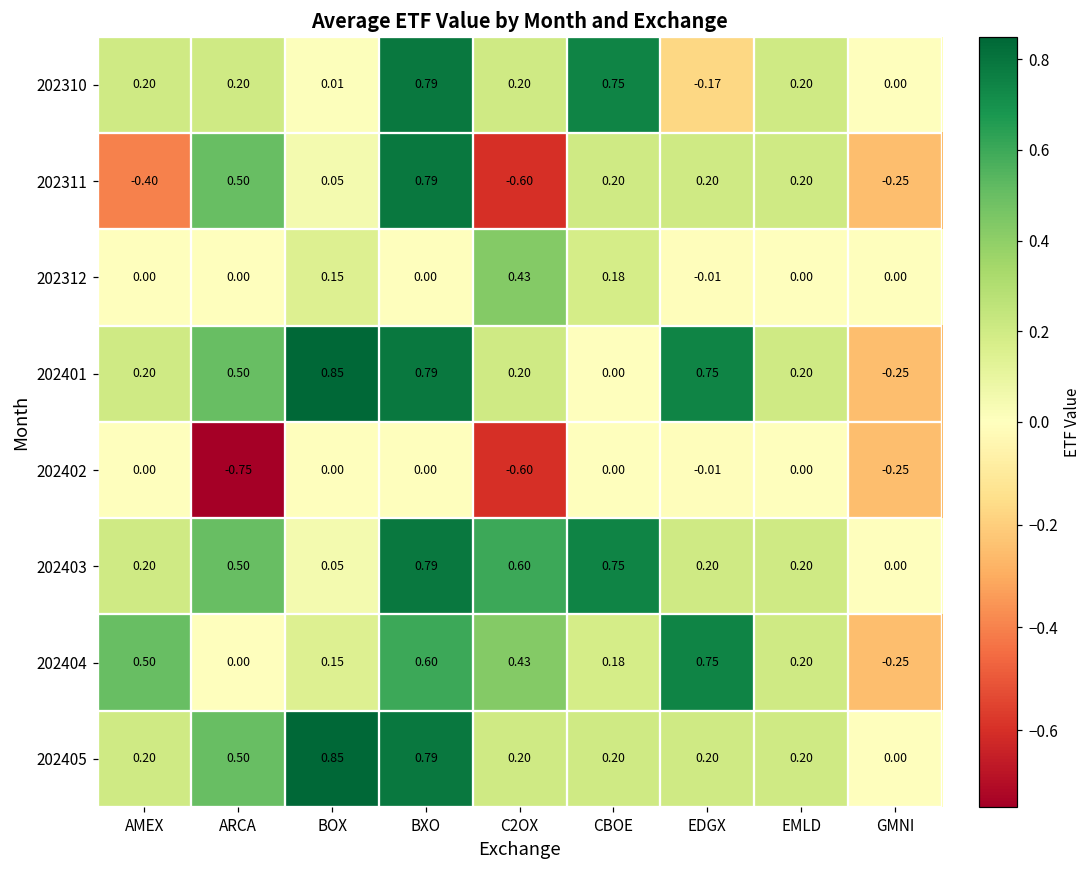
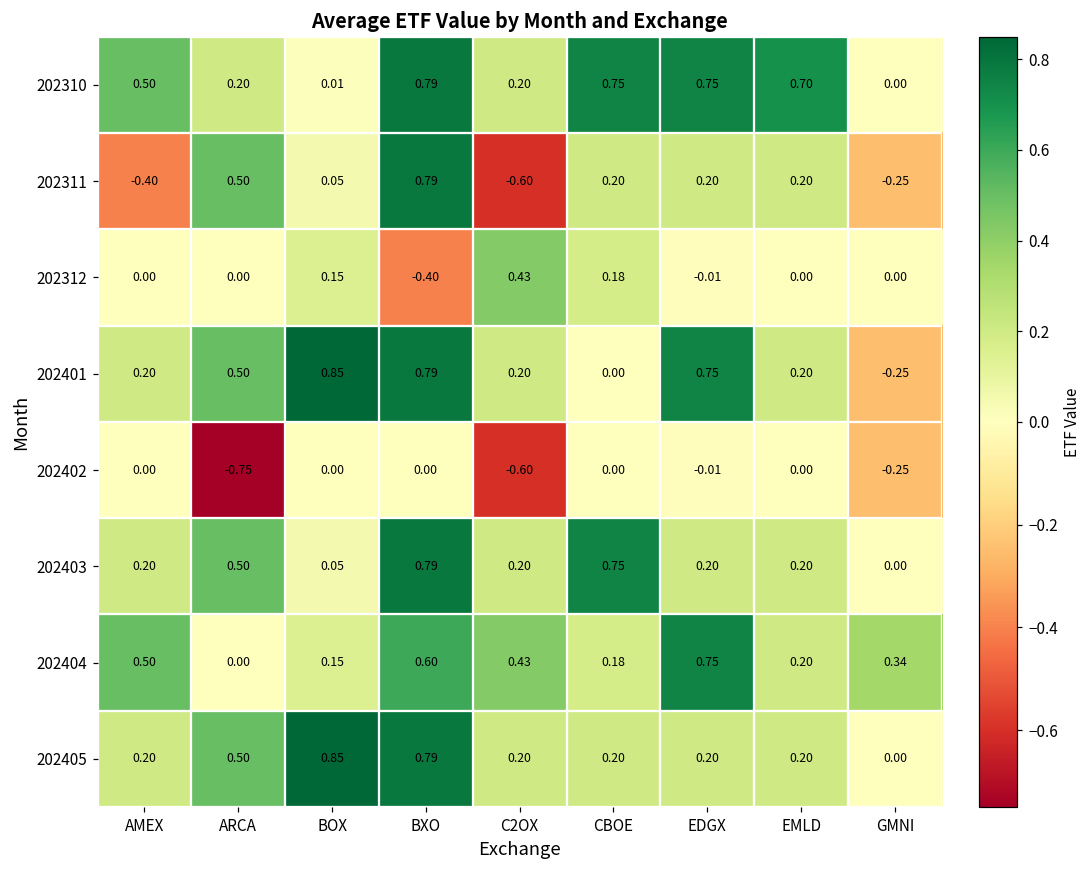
  {
    "202310": {
-     "AMEX": 0.20,
+     "AMEX": 0.50,
      "ARCA": 0.20,
      "BOX": 0.01,
      "BXO": 0.79,
      "C2OX": 0.20,
      "CBOE": 0.75,
-     "EDGX": -0.17,
-     "EMLD": 0.20,
+     "EDGX": 0.75,
+     "EMLD": 0.70,
      "GMNI": 0.00
    },
    "202311": {
      "AMEX": -0.40,
      "ARCA": 0.50,
      "BOX": 0.05,
      "BXO": 0.79,
      "C2OX": -0.60,
      "CBOE": 0.20,
      "EDGX": 0.20,
      "EMLD": 0.20,
      "GMNI": -0.25
    },
    "202312": {
      "AMEX": 0.00,
      "ARCA": 0.00,
      "BOX": 0.15,
-     "BXO": 0.00,
+     "BXO": -0.40,
      "C2OX": 0.43,
      "CBOE": 0.18,
      "EDGX": -0.01,
      "EMLD": 0.00,
      "GMNI": 0.00
    },
    "202401": {
      "AMEX": 0.20,
      "ARCA": 0.50,
      "BOX": 0.85,
      "BXO": 0.79,
      "C2OX": 0.20,
      "CBOE": 0.00,
      "EDGX": 0.75,
      "EMLD": 0.20,
      "GMNI": -0.25
    },
    "202402": {
      "AMEX": 0.00,
      "ARCA": -0.75,
      "BOX": 0.00,
      "BXO": 0.00,
      "C2OX": -0.60,
      "CBOE": 0.00,
      "EDGX": -0.01,
      "EMLD": 0.00,
      "GMNI": -0.25
    },
    "202403": {
      "AMEX": 0.20,
      "ARCA": 0.50,
      "BOX": 0.05,
      "BXO": 0.79,
-     "C2OX": 0.60,
+     "C2OX": 0.20,
      "CBOE": 0.75,
      "EDGX": 0.20,
      "EMLD": 0.20,
      "GMNI": 0.00
    },
    "202404": {
      "AMEX": 0.50,
      "ARCA": 0.00,
      "BOX": 0.15,
      "BXO": 0.60,
      "C2OX": 0.43,
      "CBOE": 0.18,
      "EDGX": 0.75,
      "EMLD": 0.20,
-     "GMNI": -0.25
+     "GMNI": 0.34
    },
    "202405": {
      "AMEX": 0.20,
      "ARCA": 0.50,
      "BOX": 0.85,
      "BXO": 0.79,
      "C2OX": 0.20,
      "CBOE": 0.20,
      "EDGX": 0.20,
      "EMLD": 0.20,
      "GMNI": 0.00
    }
  }
